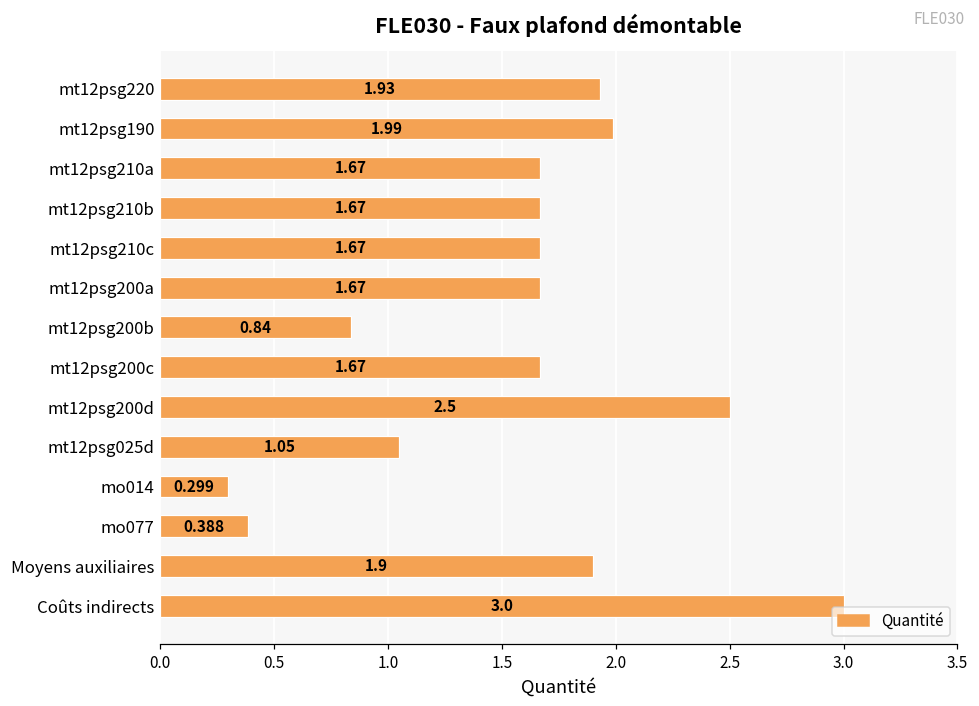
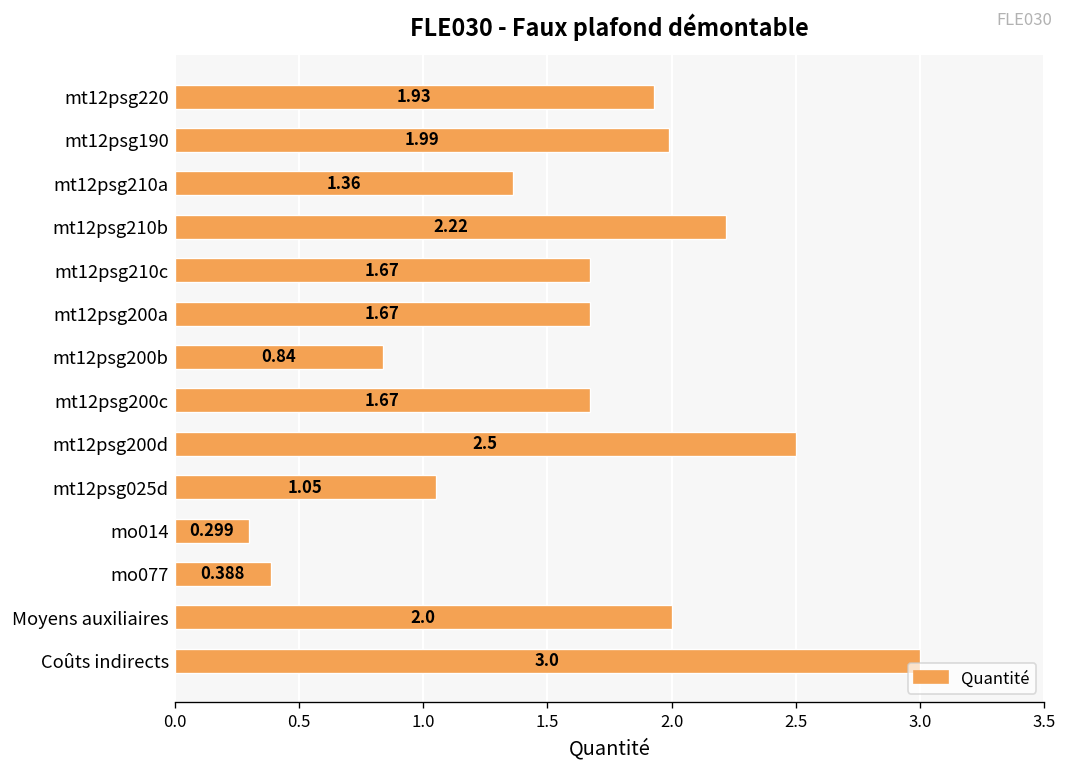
  {
    "mt12psg220": 1.93,
    "mt12psg190": 1.99,
-   "mt12psg210a": 1.67,
-   "mt12psg210b": 1.67,
+   "mt12psg210a": 1.36,
+   "mt12psg210b": 2.22,
    "mt12psg210c": 1.67,
    "mt12psg200a": 1.67,
    "mt12psg200b": 0.84,
    "mt12psg200c": 1.67,
    "mt12psg200d": 2.5,
    "mt12psg025d": 1.05,
    "mo014": 0.299,
    "mo077": 0.388,
-   "Moyens auxiliaires": 1.9,
+   "Moyens auxiliaires": 2.0,
    "Coûts indirects": 3.0
  }
